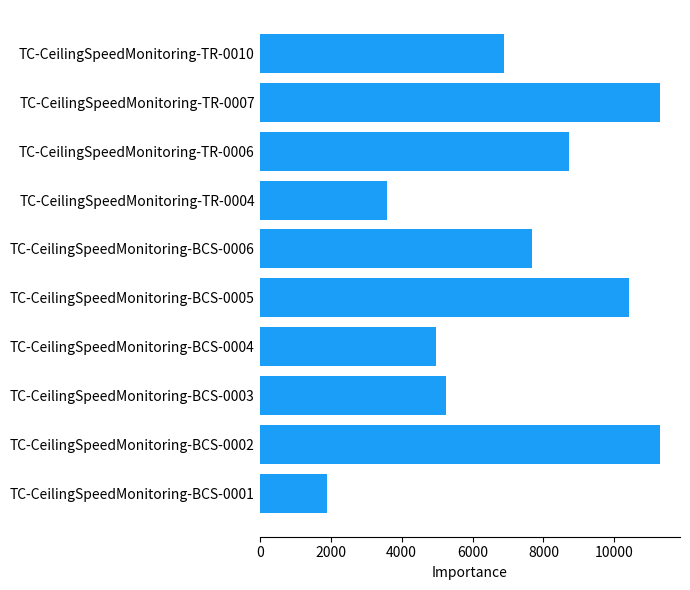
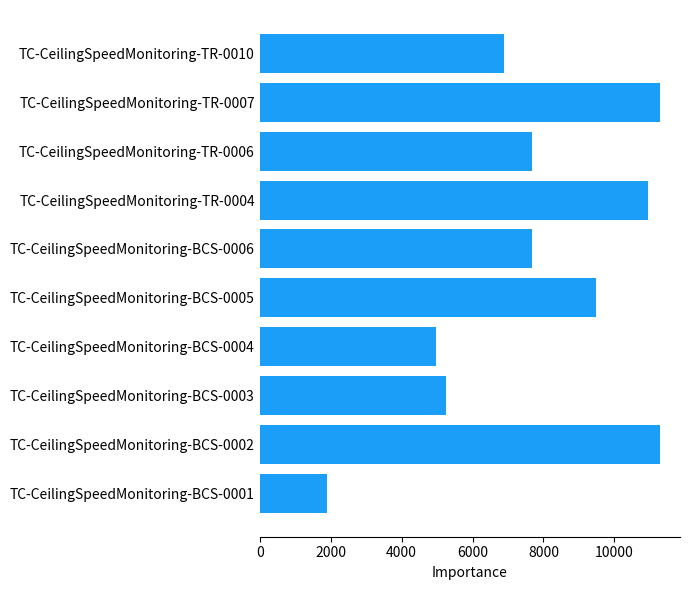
  {
    "TC-CeilingSpeedMonitoring-TR-0010": 6900,
    "TC-CeilingSpeedMonitoring-TR-0007": 11300,
-   "TC-CeilingSpeedMonitoring-TR-0006": 8700,
-   "TC-CeilingSpeedMonitoring-TR-0004": 3600,
+   "TC-CeilingSpeedMonitoring-TR-0006": 7700,
+   "TC-CeilingSpeedMonitoring-TR-0004": 10900,
    "TC-CeilingSpeedMonitoring-BCS-0006": 7700,
-   "TC-CeilingSpeedMonitoring-BCS-0005": 10400,
+   "TC-CeilingSpeedMonitoring-BCS-0005": 9500,
    "TC-CeilingSpeedMonitoring-BCS-0004": 5000,
    "TC-CeilingSpeedMonitoring-BCS-0003": 5300,
    "TC-CeilingSpeedMonitoring-BCS-0002": 11300,
    "TC-CeilingSpeedMonitoring-BCS-0001": 1900
  }
